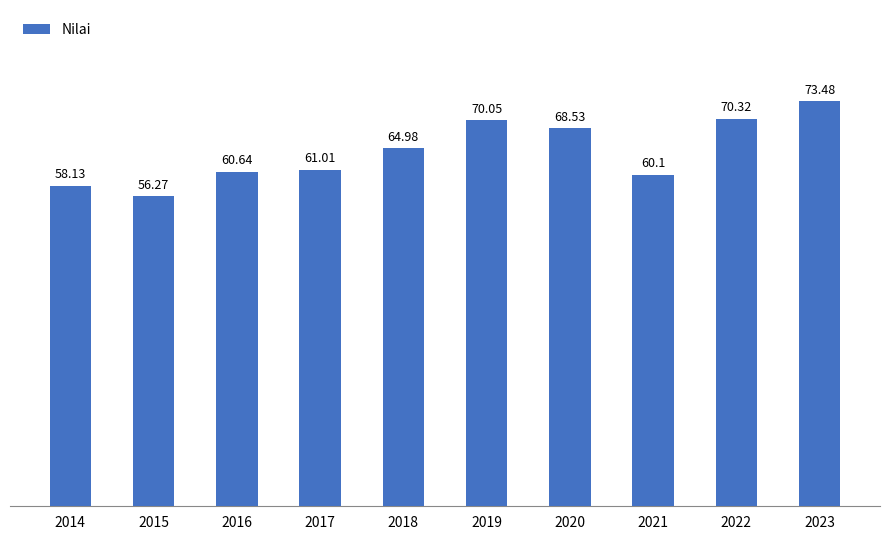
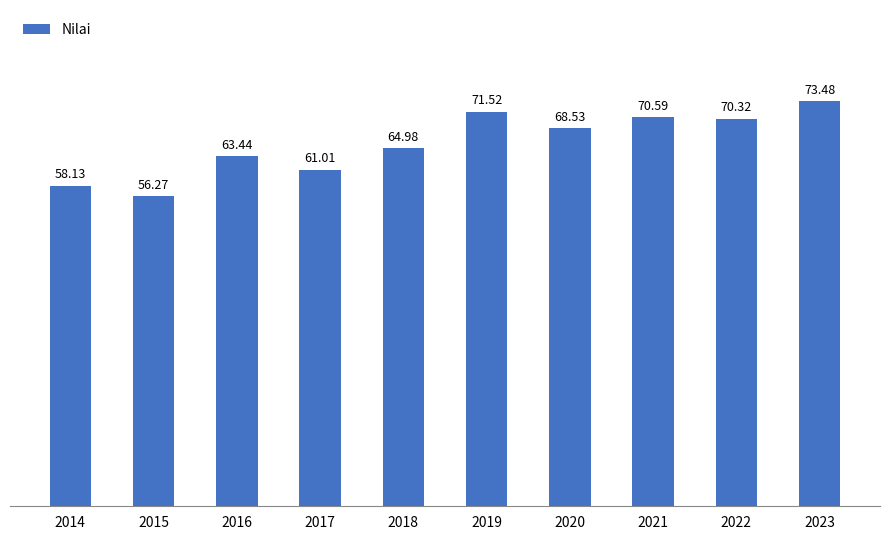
  {
    "2014": 58.13,
    "2015": 56.27,
-   "2016": 60.64,
+   "2016": 63.44,
    "2017": 61.01,
    "2018": 64.98,
-   "2019": 70.05,
+   "2019": 71.52,
    "2020": 68.53,
-   "2021": 60.1,
+   "2021": 70.59,
    "2022": 70.32,
    "2023": 73.48
  }
